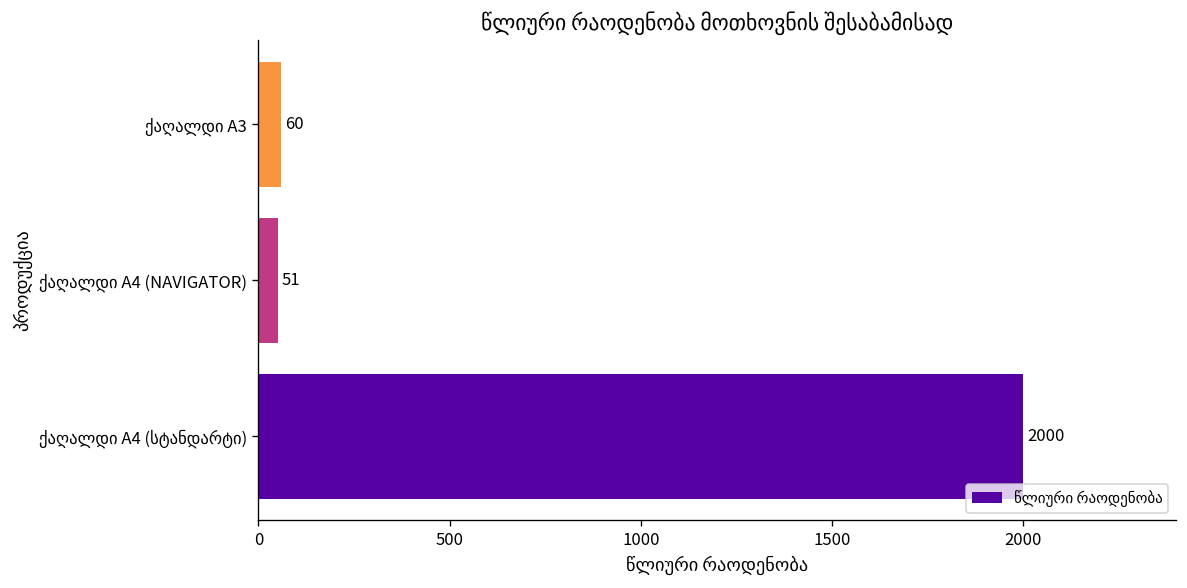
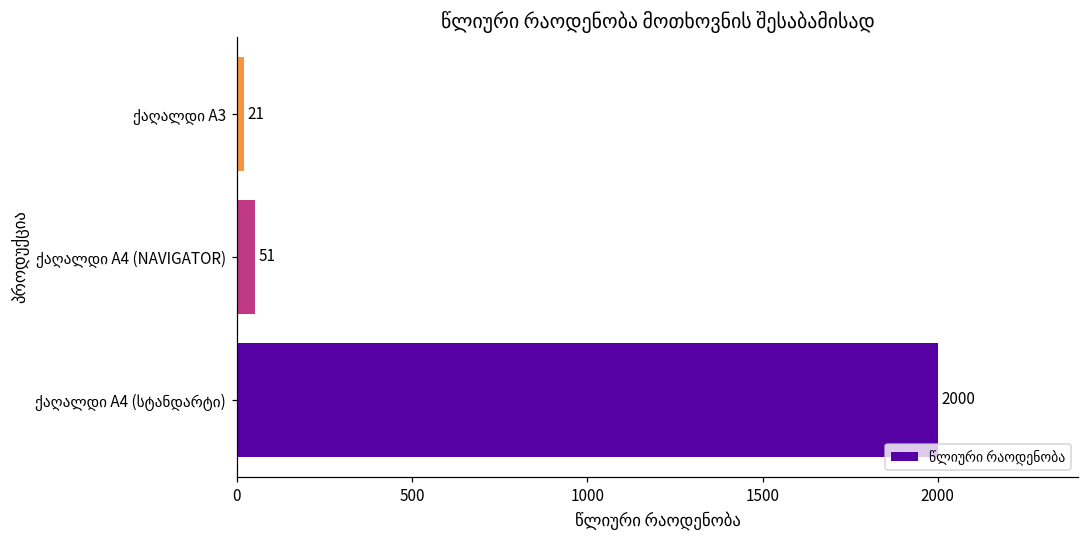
  {
-   "ქაღალდი A3": 60,
+   "ქაღალდი A3": 21,
    "ქაღალდი A4 (NAVIGATOR)": 51,
    "ქაღალდი A4 (სტანდარტი)": 2000
  }
